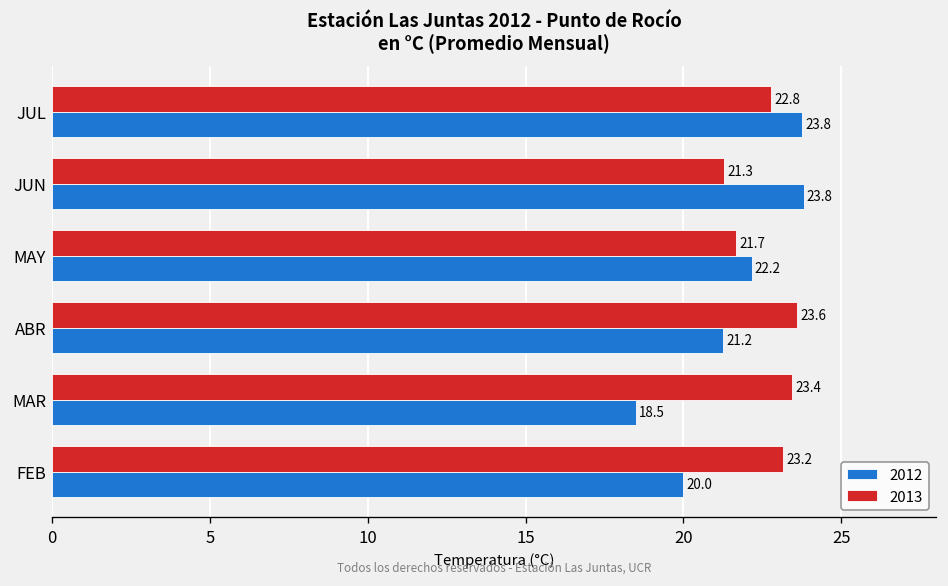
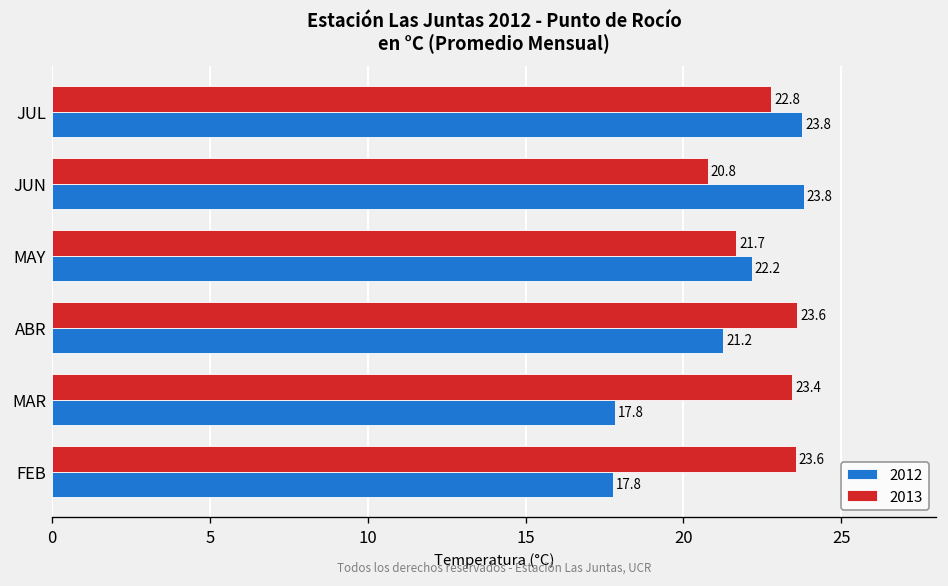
  {
    "2012": {
      "JUL": 23.8,
      "JUN": 23.8,
      "MAY": 22.2,
      "ABR": 21.2,
-     "MAR": 18.5,
-     "FEB": 20.0
+     "MAR": 17.8,
+     "FEB": 17.8
    },
    "2013": {
      "JUL": 22.8,
-     "JUN": 21.3,
+     "JUN": 20.8,
      "MAY": 21.7,
      "ABR": 23.6,
      "MAR": 23.4,
-     "FEB": 23.2
+     "FEB": 23.6
    }
  }
